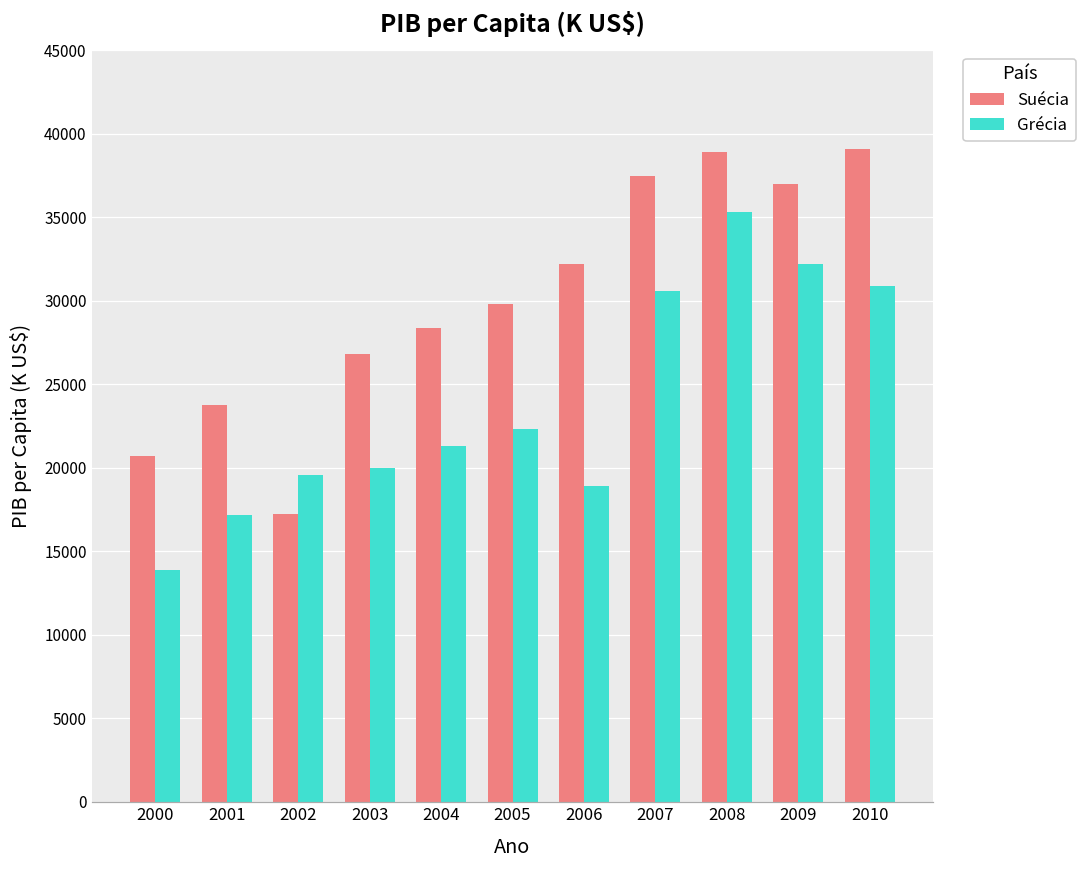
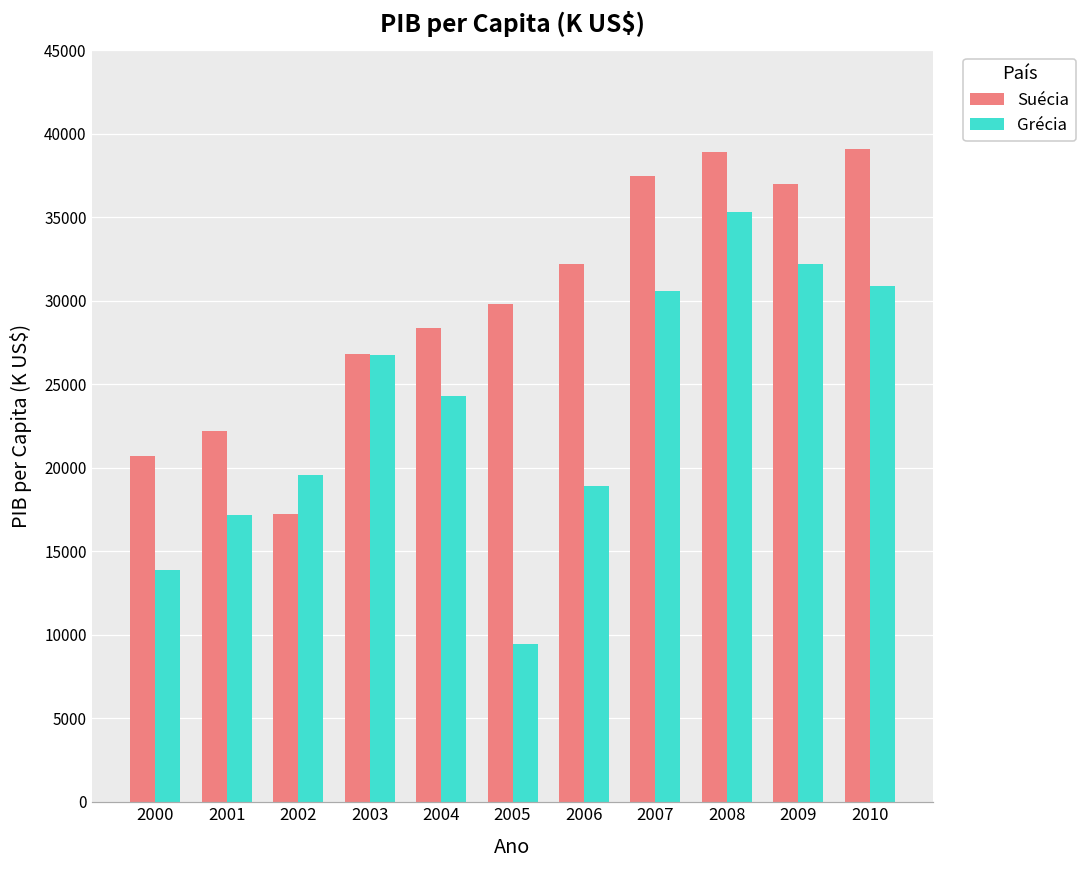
  {
    "Suécia": {
      "2000": 20700,
-     "2001": 23800,
+     "2001": 22200,
      "2002": 17300,
      "2003": 26800,
      "2004": 28400,
      "2005": 29800,
      "2006": 32200,
      "2007": 37500,
      "2008": 38900,
      "2009": 37000,
      "2010": 39100
    },
    "Grécia": {
      "2000": 13900,
      "2001": 17200,
      "2002": 19600,
-     "2003": 20000,
-     "2004": 21300,
-     "2005": 22300,
+     "2003": 26800,
+     "2004": 24300,
+     "2005": 9400,
      "2006": 18900,
      "2007": 30600,
      "2008": 35300,
      "2009": 32200,
      "2010": 30900
    }
  }
